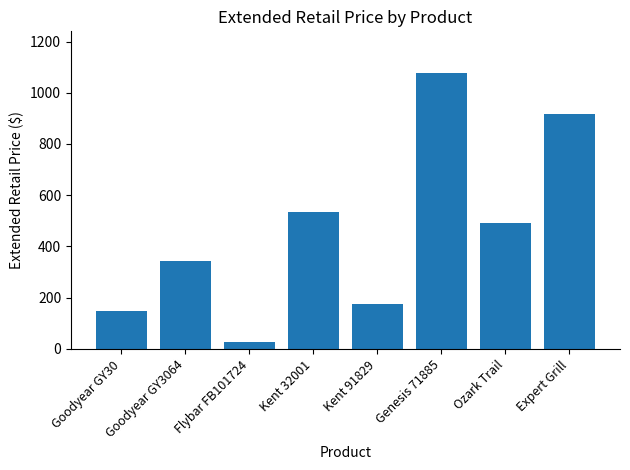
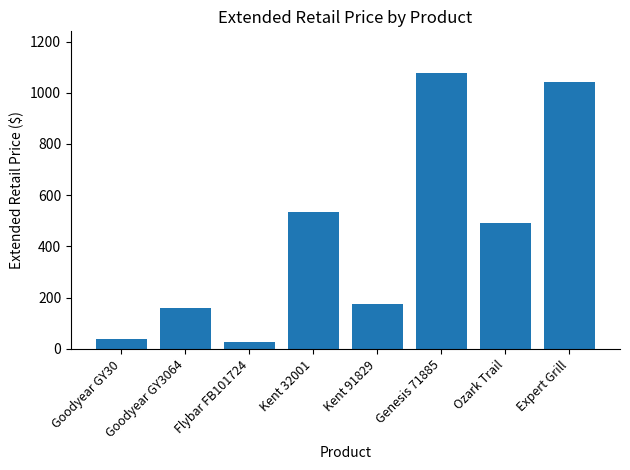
  {
-   "Goodyear GY30": 150,
-   "Goodyear GY3064": 340,
+   "Goodyear GY30": 40,
+   "Goodyear GY3064": 160,
    "Flybar FB101724": 30,
    "Kent 32001": 530,
    "Kent 91829": 180,
    "Genesis 71885": 1080,
    "Ozark Trail": 490,
-   "Expert Grill": 920
+   "Expert Grill": 1040
  }
